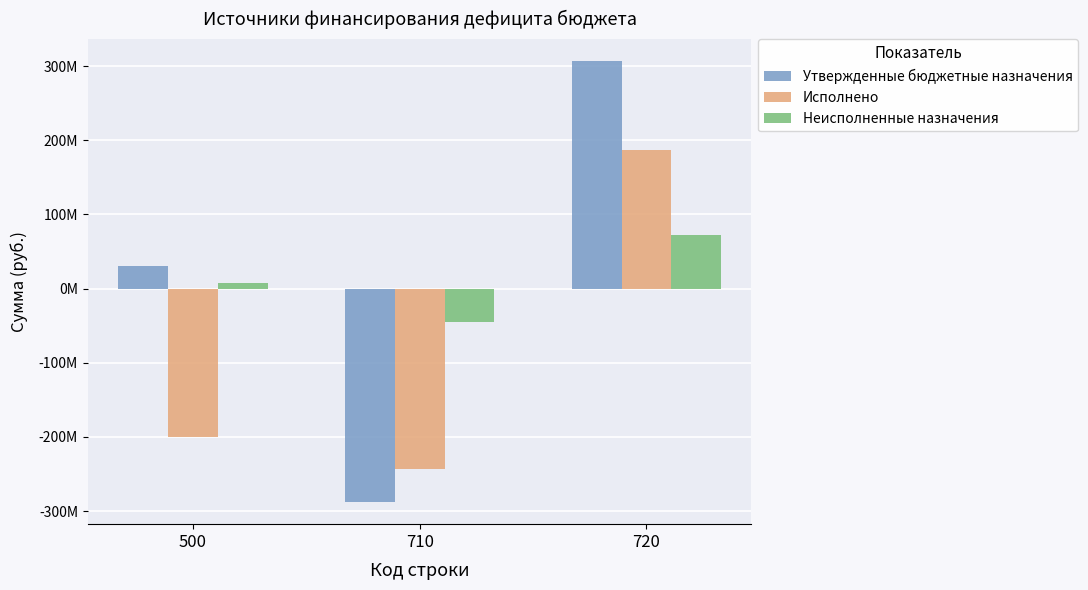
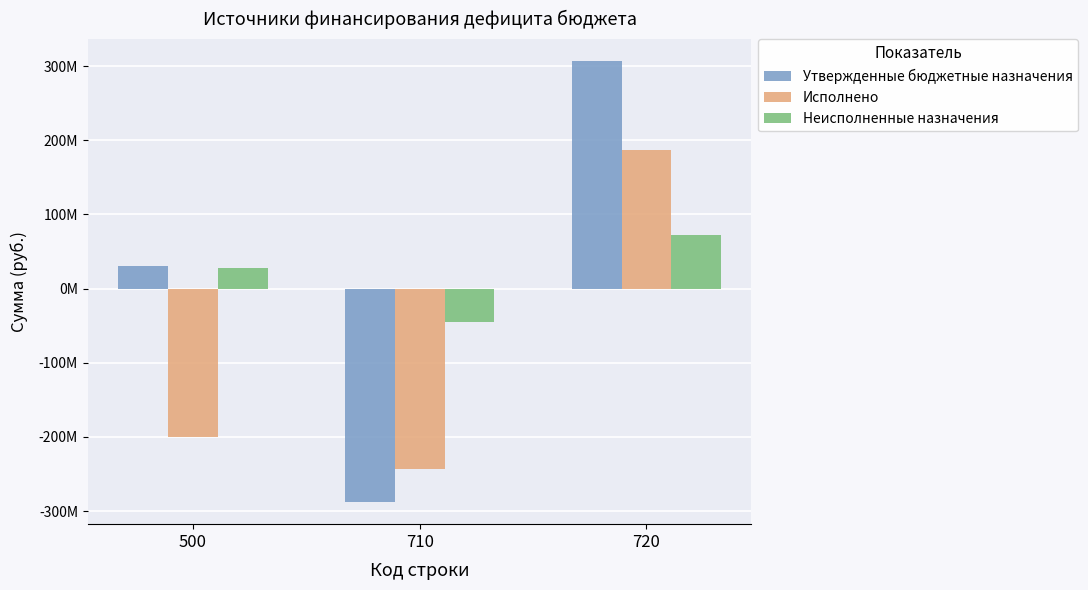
  {
    "Утвержденные бюджетные назначения": {
      "500": 30000000,
      "710": -290000000,
      "720": 310000000
    },
    "Исполнено": {
      "500": -200000000,
      "710": -240000000,
      "720": 190000000
    },
    "Неисполненные назначения": {
-     "500": 10000000,
+     "500": 30000000,
      "710": -40000000,
      "720": 70000000
    }
  }
